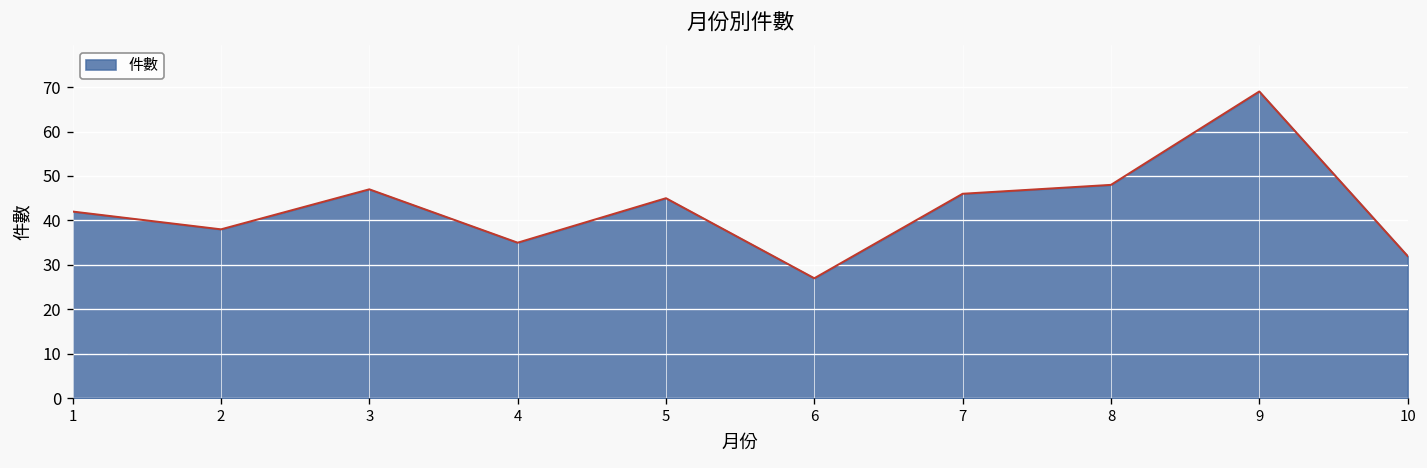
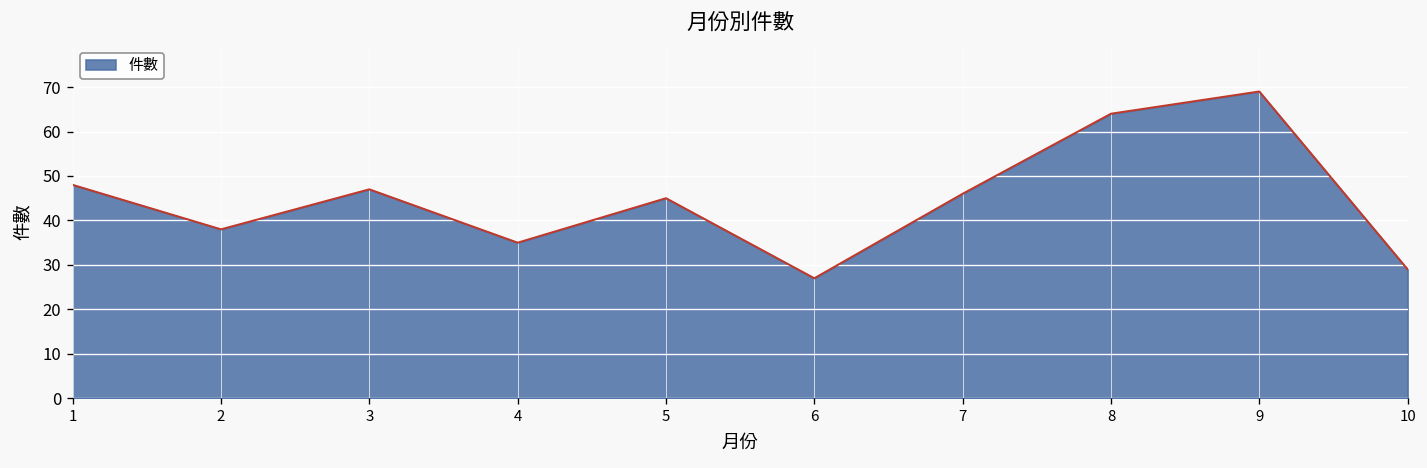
  {
-   "1": 42,
+   "1": 48,
    "2": 38,
    "3": 47,
    "4": 35,
    "5": 45,
    "6": 27,
    "7": 46,
-   "8": 48,
+   "8": 64,
    "9": 69,
-   "10": 32
+   "10": 29
  }
